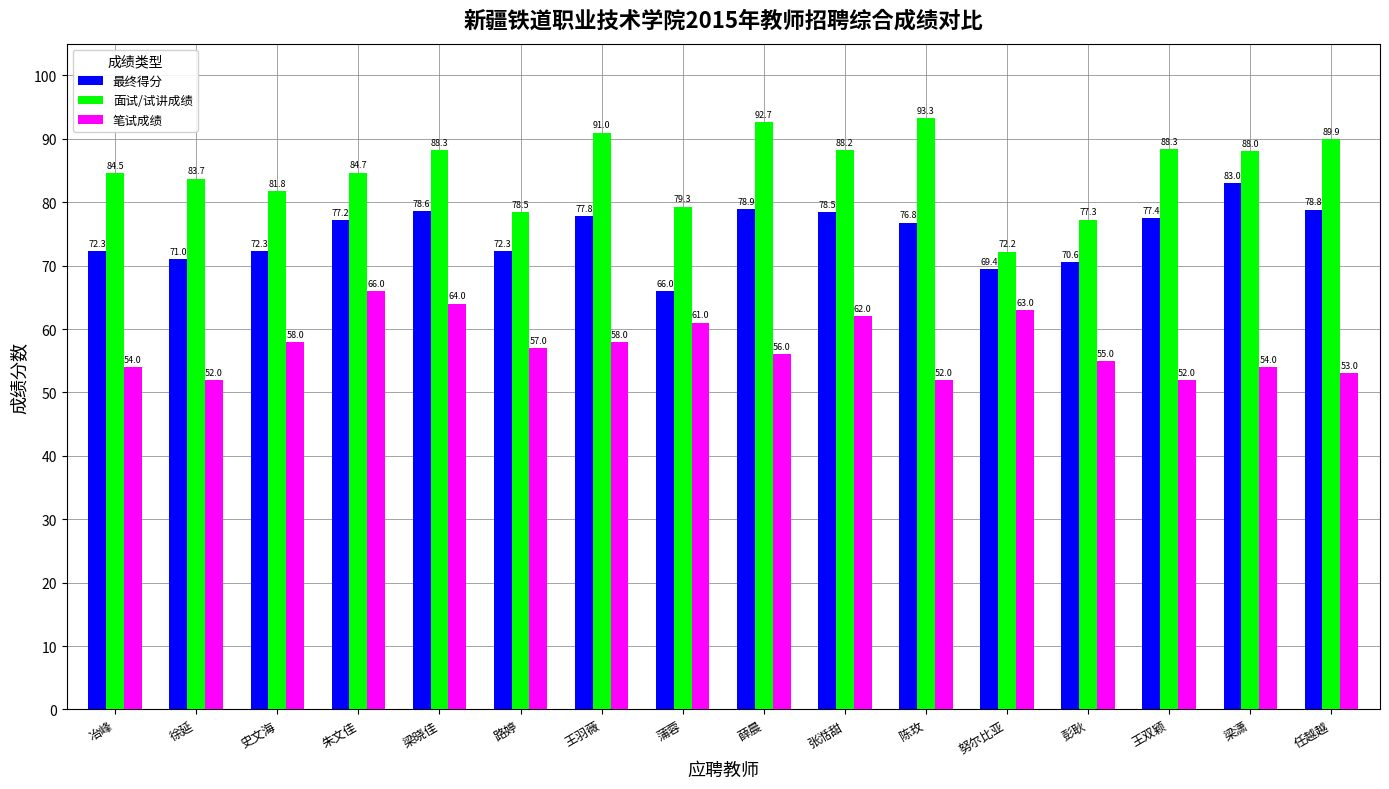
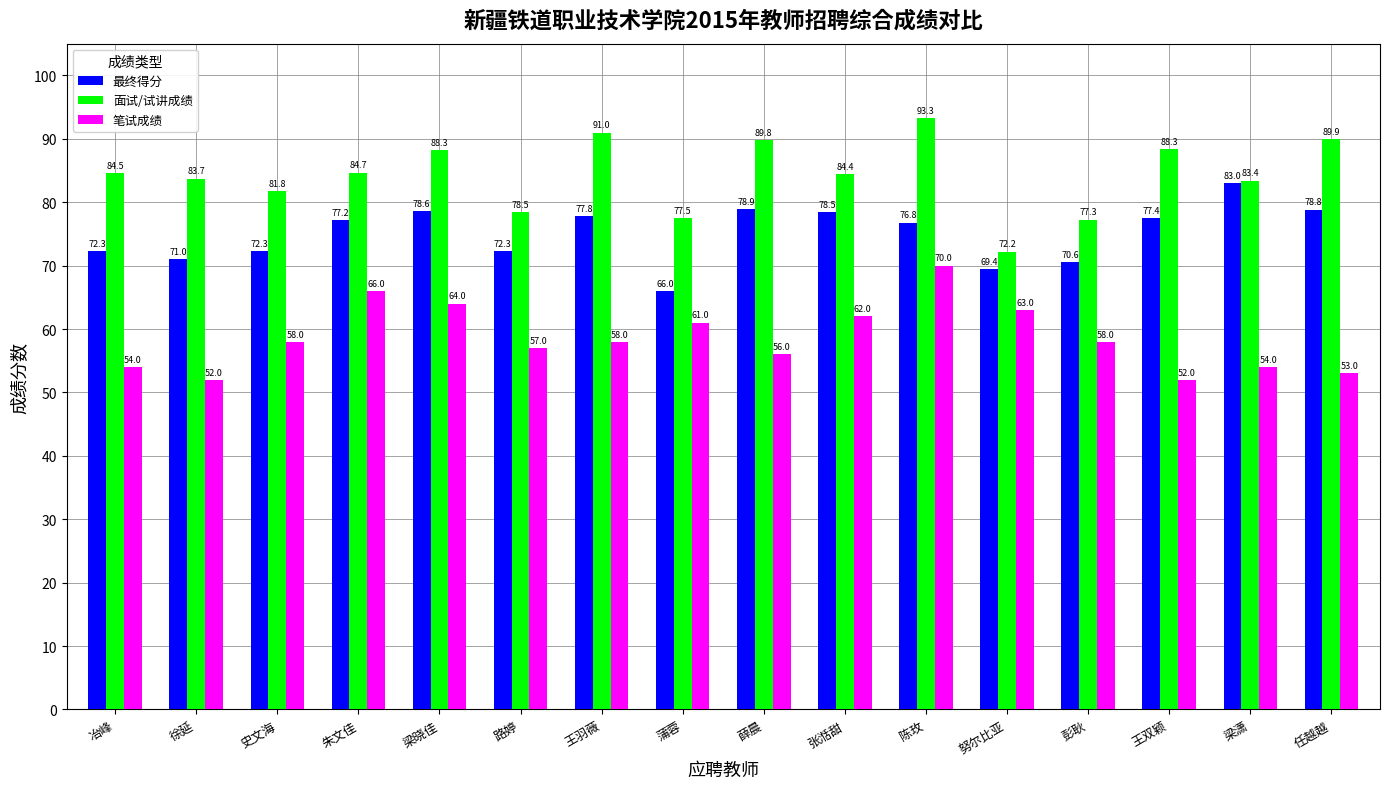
  {
    "最终得分": {
      "冶峰": 72.3,
      "徐延": 71.0,
      "史文海": 72.3,
      "朱文佳": 77.2,
      "梁晓佳": 78.6,
      "路婷": 72.3,
      "王羽薇": 77.8,
      "蒲蓉": 66.0,
      "薛晨": 78.9,
      "张湉甜": 78.5,
      "陈玫": 76.8,
      "努尔比亚": 69.4,
      "彭耿": 70.6,
      "王双颖": 77.4,
      "梁潇": 83.0,
      "任越越": 78.8
    },
    "面试/试讲成绩": {
      "冶峰": 84.5,
      "徐延": 83.7,
      "史文海": 81.8,
      "朱文佳": 84.7,
      "梁晓佳": 88.3,
      "路婷": 78.5,
      "王羽薇": 91.0,
-     "蒲蓉": 79.3,
-     "薛晨": 92.7,
-     "张湉甜": 88.2,
+     "蒲蓉": 77.5,
+     "薛晨": 89.8,
+     "张湉甜": 84.4,
      "陈玫": 93.3,
      "努尔比亚": 72.2,
      "彭耿": 77.3,
      "王双颖": 88.3,
-     "梁潇": 88.0,
+     "梁潇": 83.4,
      "任越越": 89.9
    },
    "笔试成绩": {
      "冶峰": 54.0,
      "徐延": 52.0,
      "史文海": 58.0,
      "朱文佳": 66.0,
      "梁晓佳": 64.0,
      "路婷": 57.0,
      "王羽薇": 58.0,
      "蒲蓉": 61.0,
      "薛晨": 56.0,
      "张湉甜": 62.0,
-     "陈玫": 52.0,
+     "陈玫": 70.0,
      "努尔比亚": 63.0,
-     "彭耿": 55.0,
+     "彭耿": 58.0,
      "王双颖": 52.0,
      "梁潇": 54.0,
      "任越越": 53.0
    }
  }
